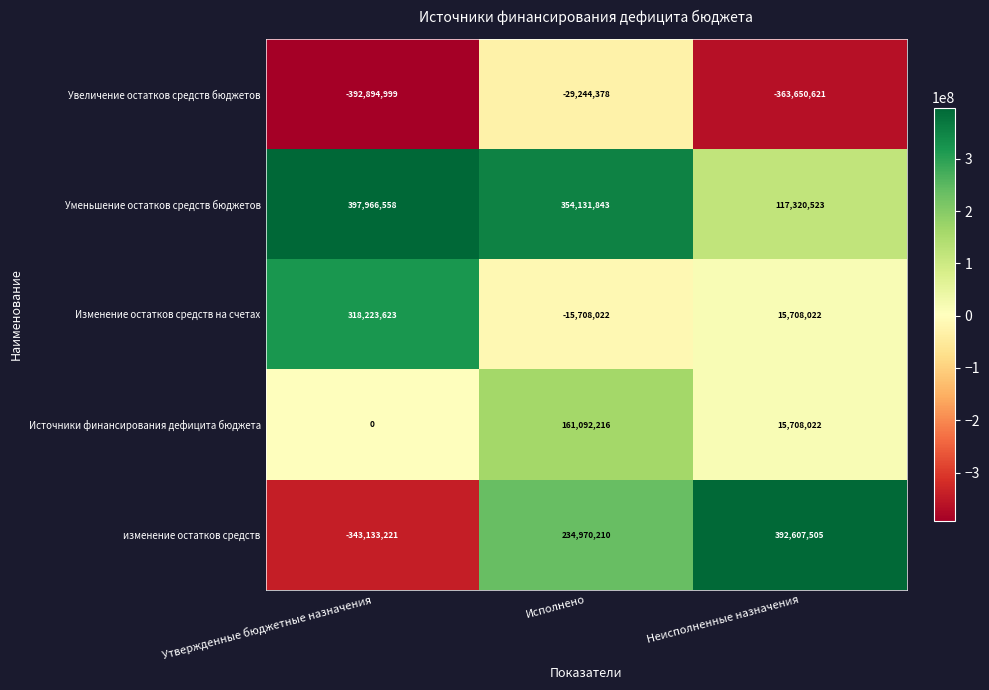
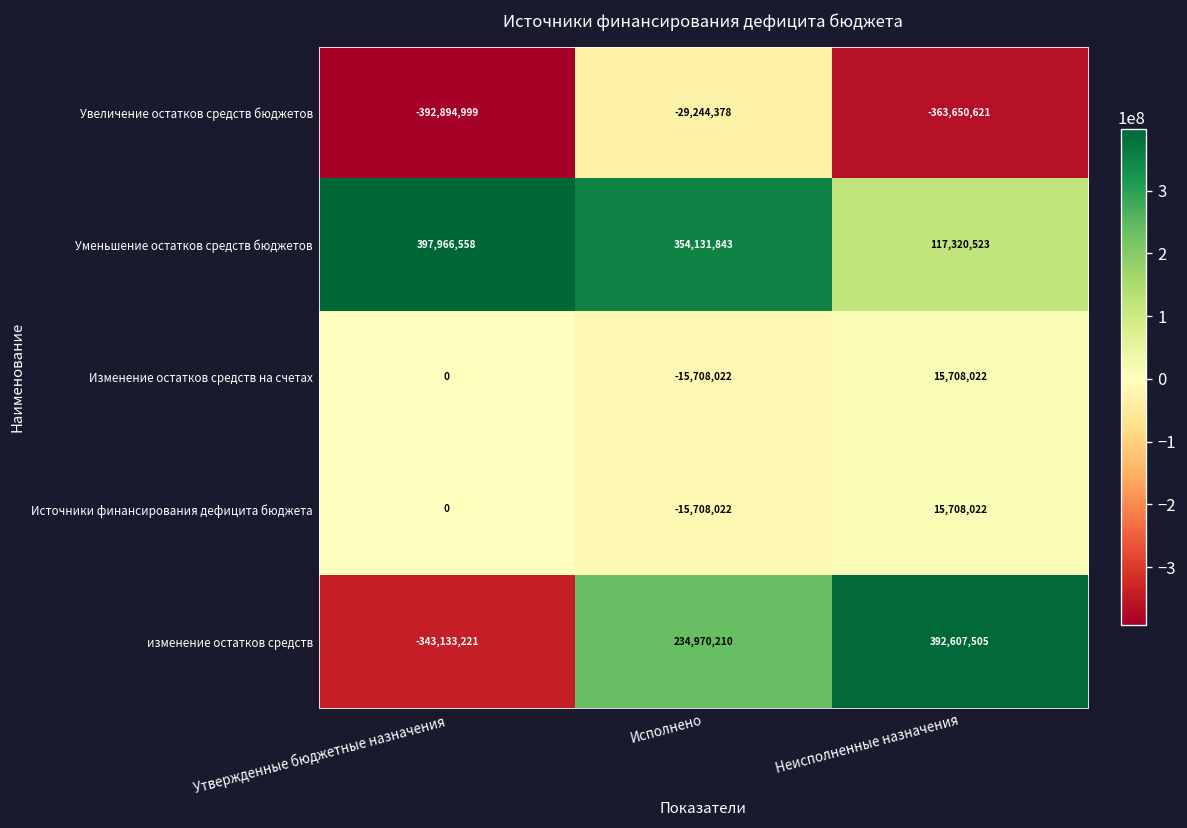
  {
    "Увеличение остатков средств бюджетов": {
      "Утвержденные бюджетные назначения": "-392,894,999",
      "Исполнено": "-29,244,378",
      "Неисполненные назначения": "-363,650,621"
    },
    "Уменьшение остатков средств бюджетов": {
      "Утвержденные бюджетные назначения": "397,966,558",
      "Исполнено": "354,131,843",
      "Неисполненные назначения": "117,320,523"
    },
    "Изменение остатков средств на счетах": {
-     "Утвержденные бюджетные назначения": "318,223,623",
+     "Утвержденные бюджетные назначения": "0",
      "Исполнено": "-15,708,022",
      "Неисполненные назначения": "15,708,022"
    },
    "Источники финансирования дефицита бюджета": {
      "Утвержденные бюджетные назначения": "0",
-     "Исполнено": "161,092,216",
+     "Исполнено": "-15,708,022",
      "Неисполненные назначения": "15,708,022"
    },
    "изменение остатков средств": {
      "Утвержденные бюджетные назначения": "-343,133,221",
      "Исполнено": "234,970,210",
      "Неисполненные назначения": "392,607,505"
    }
  }
